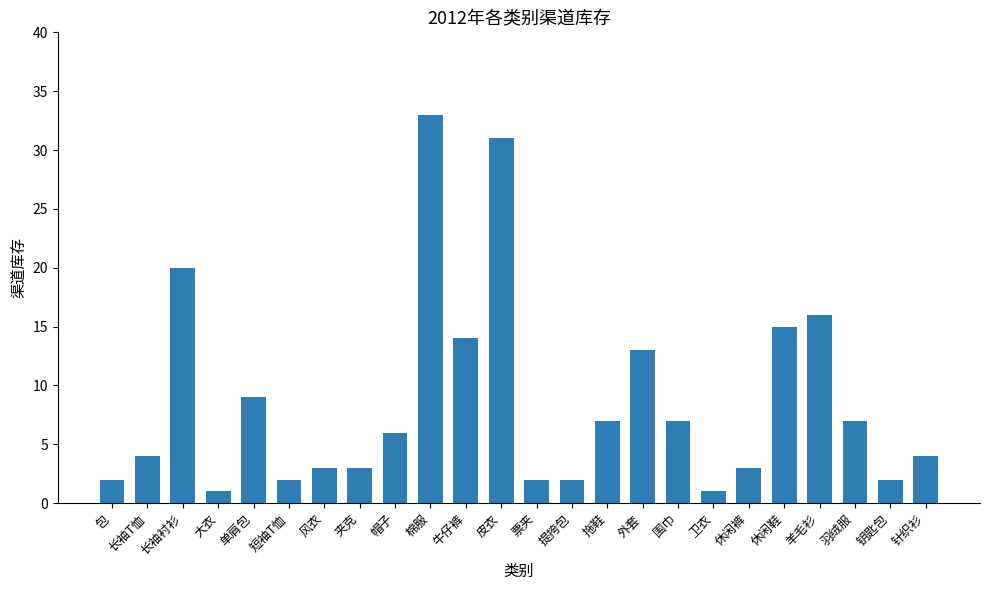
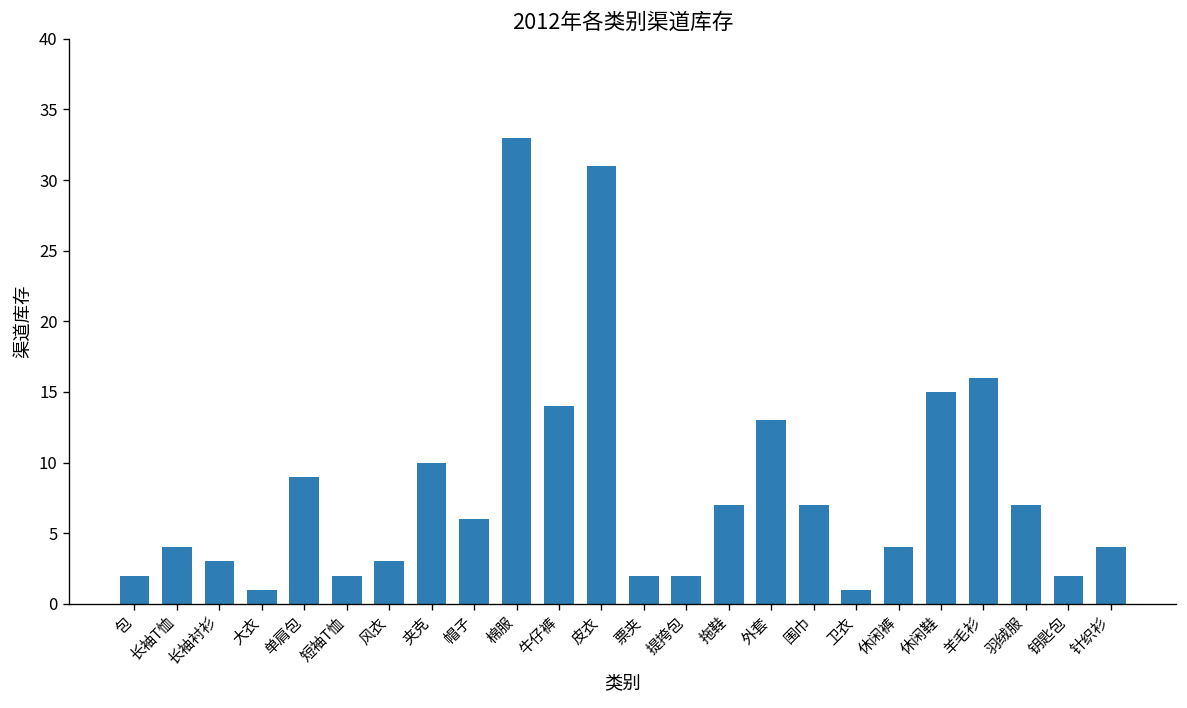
  {
    "包": 2,
    "长袖T恤": 4,
-   "长袖衬衫": 20,
+   "长袖衬衫": 3,
    "大衣": 1,
    "单肩包": 9,
    "短袖T恤": 2,
    "风衣": 3,
-   "夹克": 3,
+   "夹克": 10,
    "帽子": 6,
    "棉服": 33,
    "牛仔裤": 14,
    "皮衣": 31,
    "票夹": 2,
    "提挎包": 2,
    "拖鞋": 7,
    "外套": 13,
    "围巾": 7,
    "卫衣": 1,
-   "休闲裤": 3,
+   "休闲裤": 4,
    "休闲鞋": 15,
    "羊毛衫": 16,
    "羽绒服": 7,
    "钥匙包": 2,
    "针织衫": 4
  }
